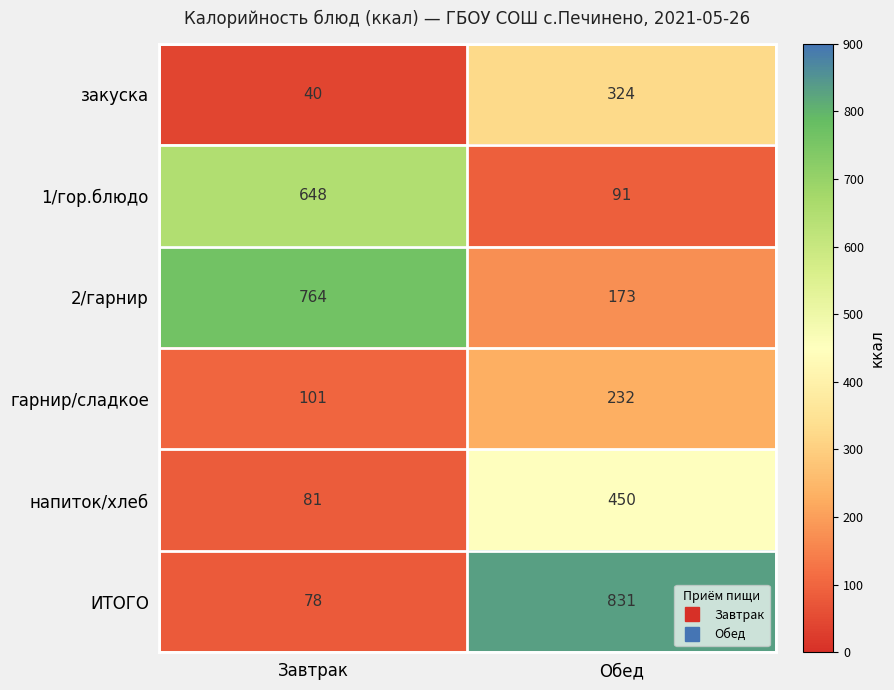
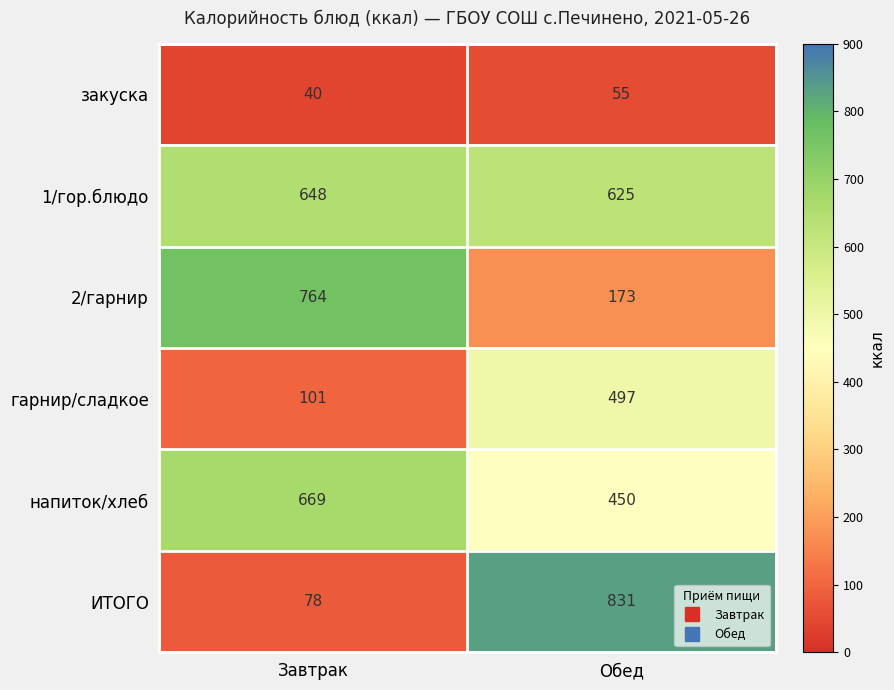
  {
    "закуска": {
      "Завтрак": 40,
-     "Обед": 324
+     "Обед": 55
    },
    "1/гор.блюдо": {
      "Завтрак": 648,
-     "Обед": 91
+     "Обед": 625
    },
    "2/гарнир": {
      "Завтрак": 764,
      "Обед": 173
    },
    "гарнир/сладкое": {
      "Завтрак": 101,
-     "Обед": 232
+     "Обед": 497
    },
    "напиток/хлеб": {
-     "Завтрак": 81,
+     "Завтрак": 669,
      "Обед": 450
    },
    "ИТОГО": {
      "Завтрак": 78,
      "Обед": 831
    }
  }
